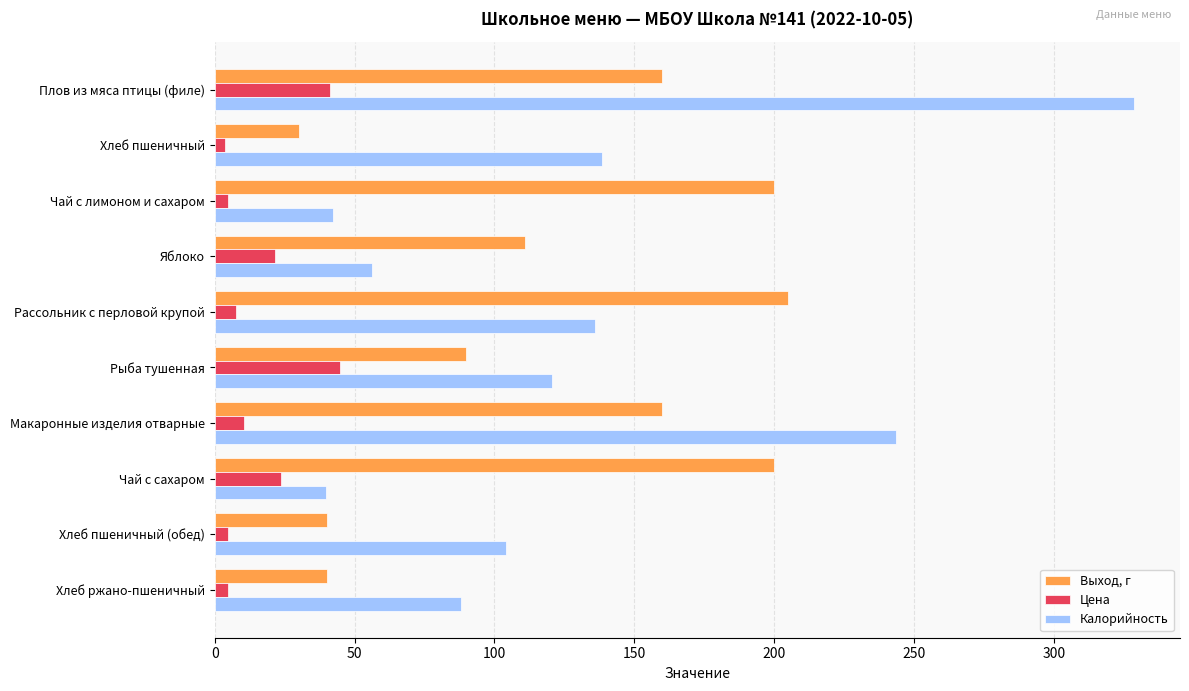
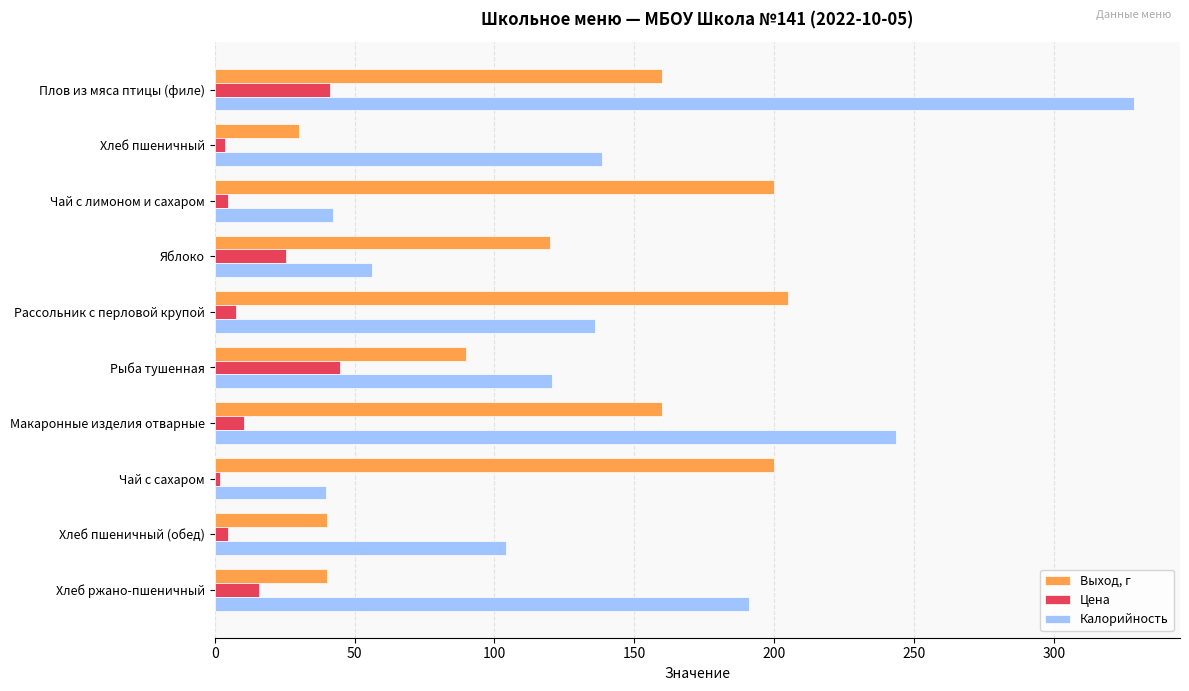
  {
    "Выход, г": {
      "Плов из мяса птицы (филе)": 160,
      "Хлеб пшеничный": 30,
      "Чай с лимоном и сахаром": 200,
-     "Яблоко": 111,
+     "Яблоко": 120,
      "Рассольник с перловой крупой": 205,
      "Рыба тушенная": 90,
      "Макаронные изделия отварные": 160,
      "Чай с сахаром": 200,
      "Хлеб пшеничный (обед)": 40,
      "Хлеб ржано-пшеничный": 40
    },
    "Цена": {
      "Плов из мяса птицы (филе)": 41,
      "Хлеб пшеничный": 4,
      "Чай с лимоном и сахаром": 5,
-     "Яблоко": 22,
+     "Яблоко": 25,
      "Рассольник с перловой крупой": 8,
      "Рыба тушенная": 45,
      "Макаронные изделия отварные": 10,
-     "Чай с сахаром": 24,
+     "Чай с сахаром": 2,
      "Хлеб пшеничный (обед)": 5,
-     "Хлеб ржано-пшеничный": 5
+     "Хлеб ржано-пшеничный": 16
    },
    "Калорийность": {
      "Плов из мяса птицы (филе)": 329,
      "Хлеб пшеничный": 138,
      "Чай с лимоном и сахаром": 42,
      "Яблоко": 56,
      "Рассольник с перловой крупой": 136,
      "Рыба тушенная": 121,
      "Макаронные изделия отварные": 244,
      "Чай с сахаром": 40,
      "Хлеб пшеничный (обед)": 104,
-     "Хлеб ржано-пшеничный": 88
+     "Хлеб ржано-пшеничный": 191
    }
  }
